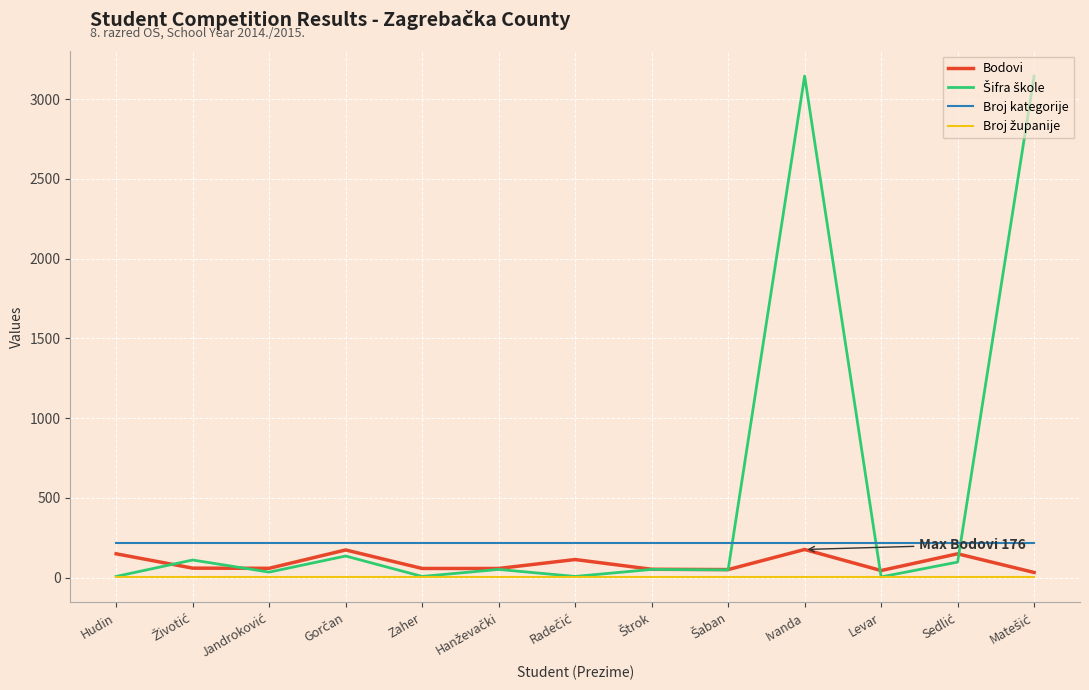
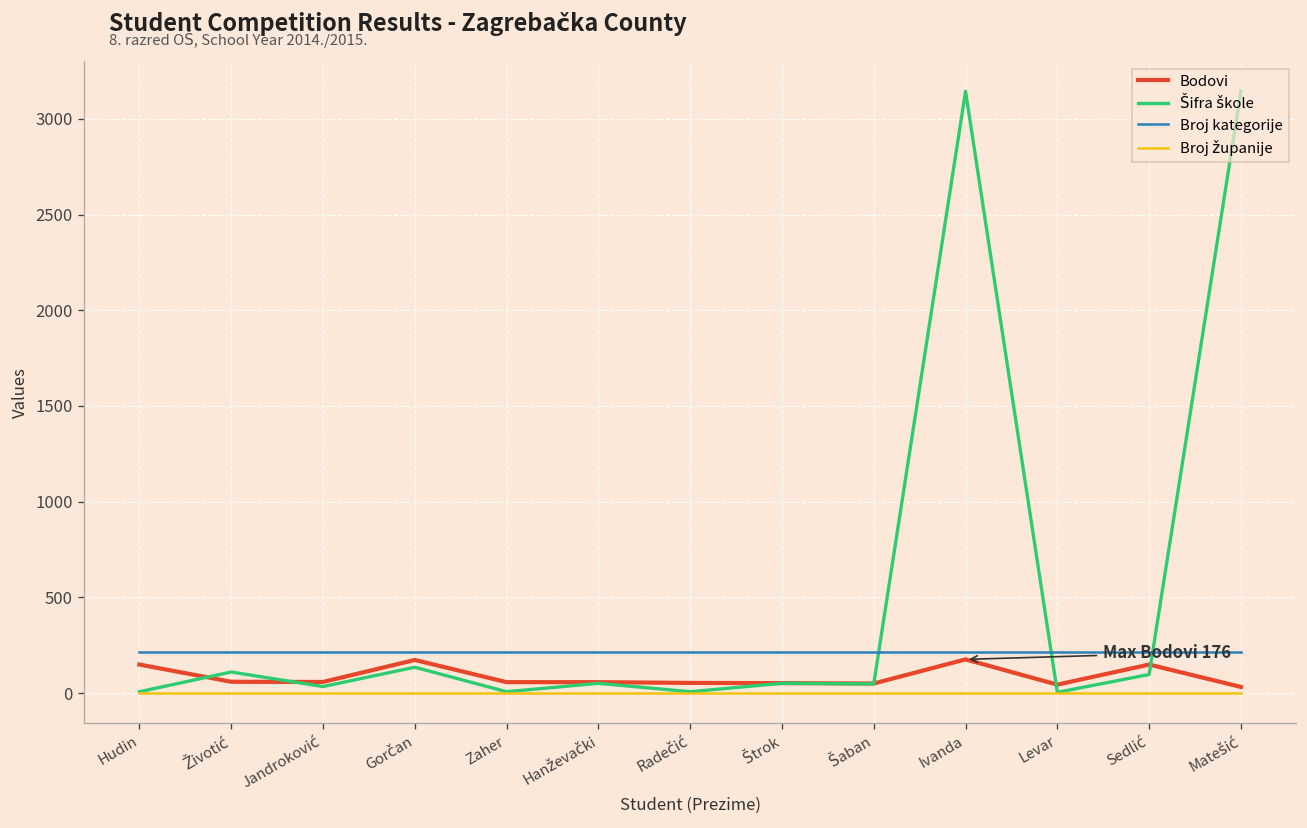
  {
    "Bodovi": {
      "Hudin": 150,
      "Životić": 60,
      "Jandroković": 60,
      "Gorčan": 170,
      "Zaher": 60,
-     "Radečić": 110,
+     "Radečić": 50,
      "Ivanda": 180,
      "Levar": 40,
      "Sedlić": 150,
      "Matešić": 30
    },
    "Šifra škole": {
      "Životić": 110,
      "Jandroković": 30,
      "Gorčan": 140,
      "Ivanda": 3140,
      "Sedlić": 100
    },
    "Broj kategorije": {
      "Hudin": 220,
      "Životić": 220,
      "Jandroković": 220,
      "Gorčan": 220,
      "Zaher": 220,
      "Hanževački": 220,
      "Radečić": 220,
      "Štrok": 220,
      "Šaban": 220,
      "Ivanda": 220,
      "Matešić": 220
    },
    "Broj županije": {
      "Životić": 0,
      "Jandroković": 0,
      "Gorčan": 0,
      "Hanževački": 0,
      "Štrok": 0,
      "Šaban": 0,
      "Ivanda": 0,
      "Sedlić": 0,
      "Matešić": 0
    }
  }
